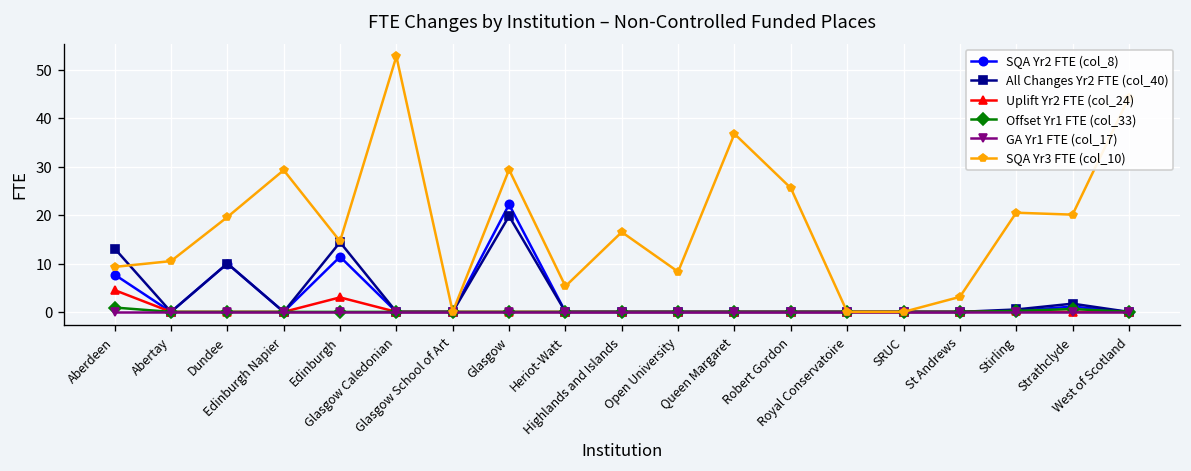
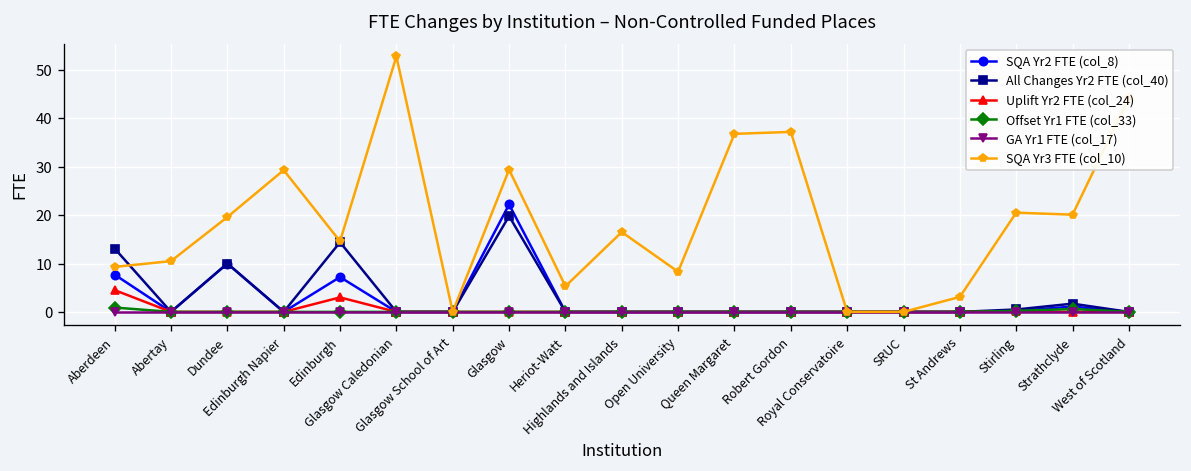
  {
    "SQA Yr2 FTE (col_8)": {
      "Aberdeen": 8,
-     "Edinburgh": 11,
+     "Edinburgh": 7,
      "Glasgow": 22
    },
    "All Changes Yr2 FTE (col_40)": {
      "Aberdeen": 13,
      "Glasgow": 20
    },
    "Uplift Yr2 FTE (col_24)": {
      "Aberdeen": 5,
      "Edinburgh": 3
    },
    "Offset Yr1 FTE (col_33)": {
      "Aberdeen": 1
    },
    "GA Yr1 FTE (col_17)": {
      "Aberdeen": 0
    },
    "SQA Yr3 FTE (col_10)": {
      "Aberdeen": 9,
      "Abertay": 11,
      "Dundee": 20,
      "Edinburgh Napier": 29,
      "Glasgow Caledonian": 53,
      "Glasgow": 29,
      "Heriot-Watt": 5,
      "Highlands and Islands": 17,
      "Open University": 8,
      "Queen Margaret": 37,
-     "Robert Gordon": 26,
+     "Robert Gordon": 37,
      "St Andrews": 3,
      "Stirling": 21,
      "Strathclyde": 20
    }
  }
